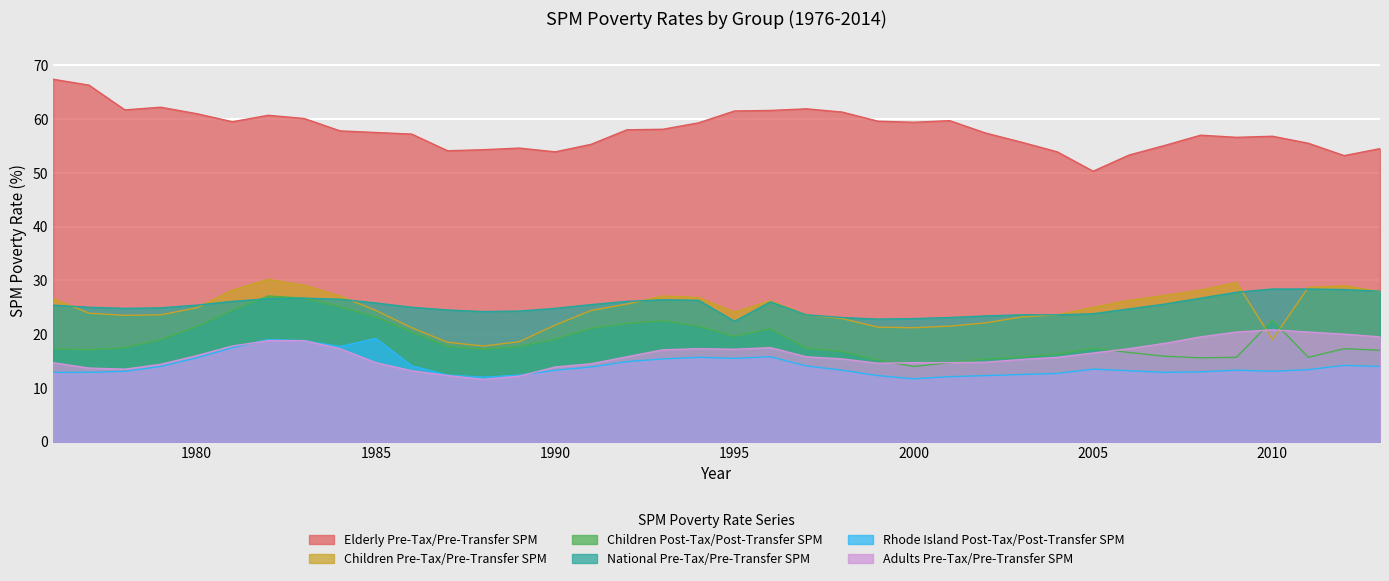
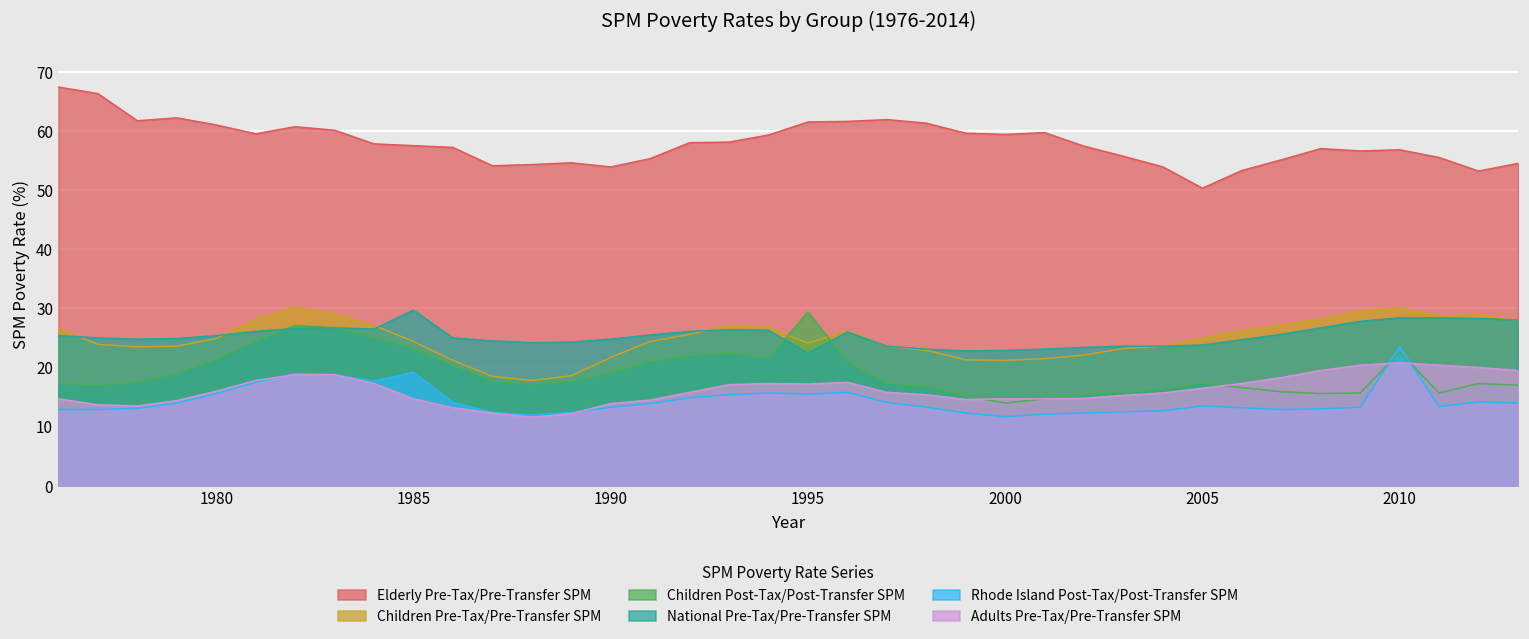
  {
    "Elderly Pre-Tax/Pre-Transfer SPM": {
      "1980": 61,
      "1985": 58,
      "1990": 54,
      "1995": 62,
      "2000": 59,
      "2005": 50,
      "2010": 57
    },
    "Children Pre-Tax/Pre-Transfer SPM": {
      "1980": 25,
      "1985": 24,
      "1990": 22,
      "1995": 24,
      "2000": 21,
      "2005": 25,
-     "2010": 19
+     "2010": 30
    },
    "Children Post-Tax/Post-Transfer SPM": {
      "1980": 21,
      "1985": 23,
      "1990": 19,
-     "1995": 20,
+     "1995": 29,
      "2000": 14,
      "2005": 17,
      "2010": 23
    },
    "National Pre-Tax/Pre-Transfer SPM": {
      "1980": 25,
-     "1985": 26,
+     "1985": 30,
      "1990": 25,
      "1995": 22,
      "2000": 23,
      "2005": 24,
      "2010": 28
    },
    "Rhode Island Post-Tax/Post-Transfer SPM": {
      "1985": 19,
      "1990": 13,
      "1995": 16,
      "2000": 12,
      "2005": 14,
-     "2010": 13
+     "2010": 24
    },
    "Adults Pre-Tax/Pre-Transfer SPM": {
      "1985": 15,
      "1990": 14,
      "1995": 17,
      "2000": 15,
      "2005": 17,
      "2010": 21
    }
  }
